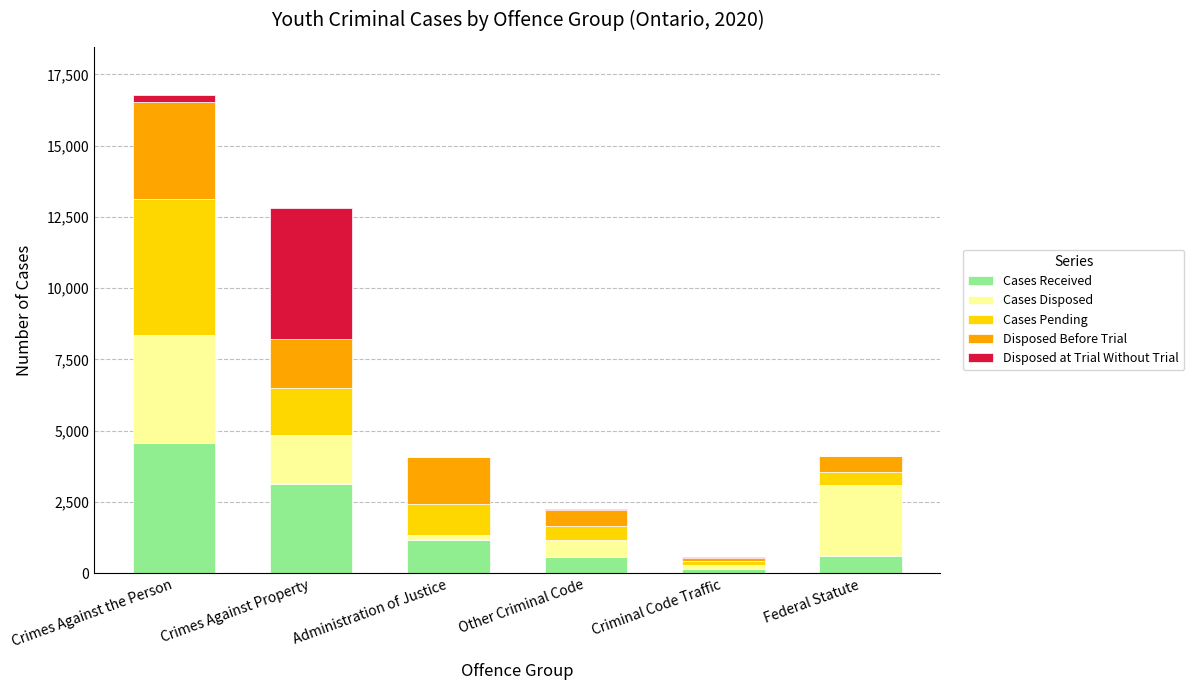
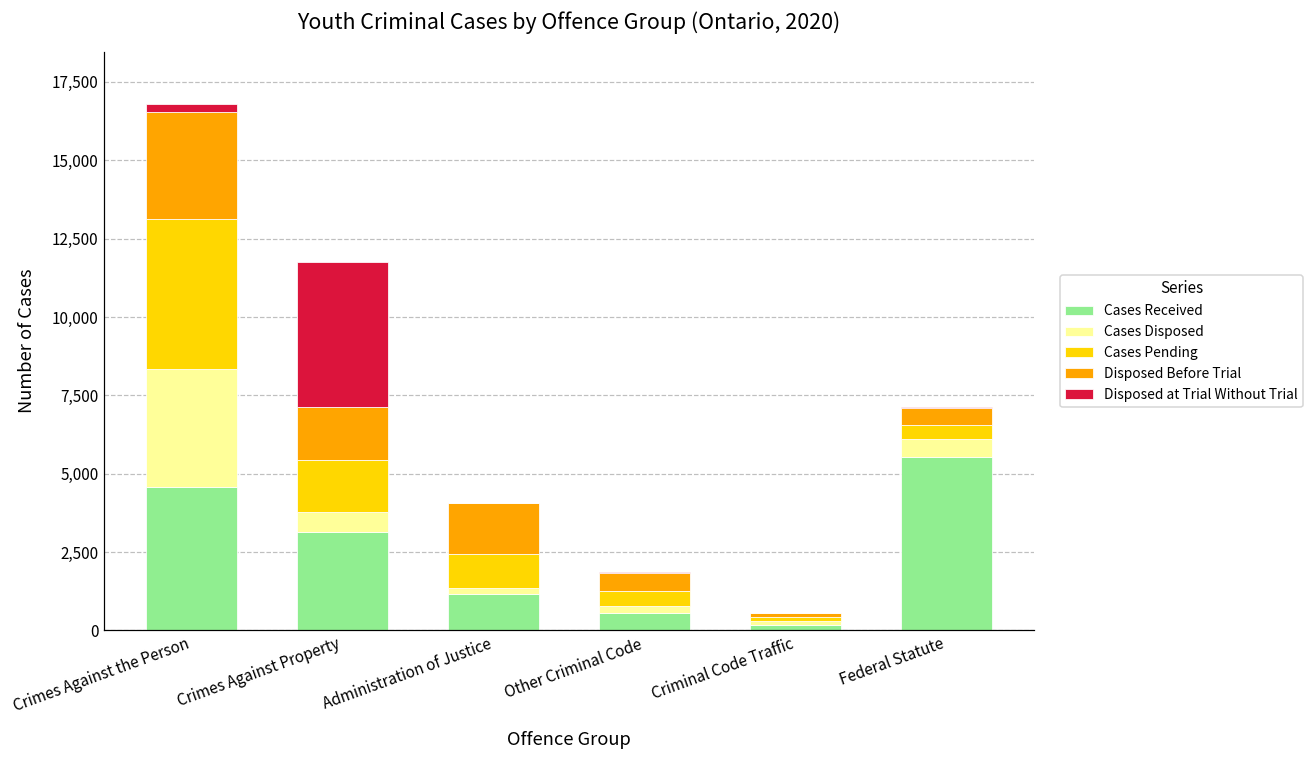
  {
    "Cases Received": {
      "Crimes Against the Person": "4,600",
      "Crimes Against Property": "3,100",
      "Administration of Justice": "1,200",
      "Other Criminal Code": "600",
      "Criminal Code Traffic": "200",
-     "Federal Statute": "600"
+     "Federal Statute": "5,500"
    },
    "Cases Disposed": {
      "Crimes Against the Person": "3,800",
-     "Crimes Against Property": "1,700",
+     "Crimes Against Property": "600",
      "Administration of Justice": "200",
-     "Other Criminal Code": "600",
+     "Other Criminal Code": "200",
      "Criminal Code Traffic": "100",
-     "Federal Statute": "2,500"
+     "Federal Statute": "600"
    },
    "Disposed at Trial Without Trial": {
      "Crimes Against the Person": "300",
      "Crimes Against Property": "4,600"
    }
  }
